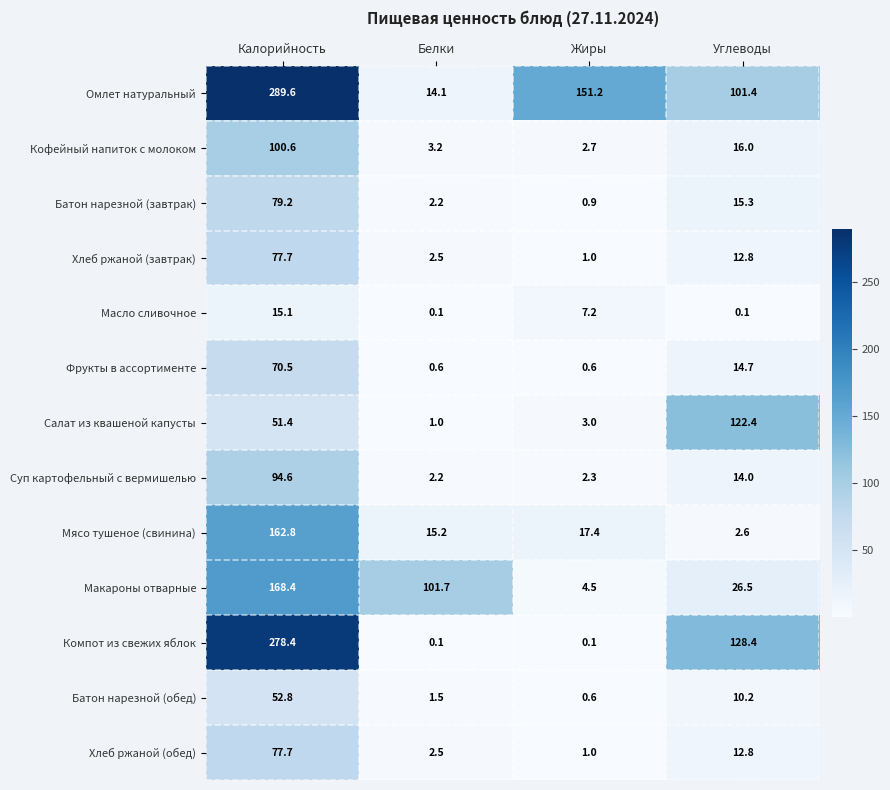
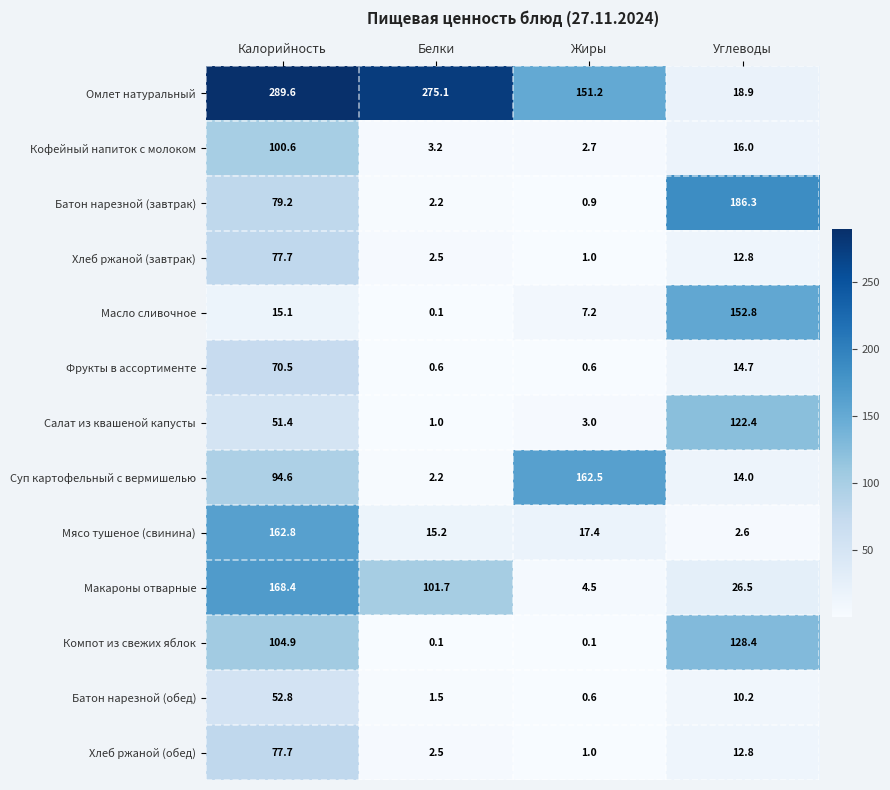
  {
    "Омлет натуральный": {
      "Калорийность": 289.6,
-     "Белки": 14.1,
+     "Белки": 275.1,
      "Жиры": 151.2,
-     "Углеводы": 101.4
+     "Углеводы": 18.9
    },
    "Кофейный напиток с молоком": {
      "Калорийность": 100.6,
      "Белки": 3.2,
      "Жиры": 2.7,
      "Углеводы": 16.0
    },
    "Батон нарезной (завтрак)": {
      "Калорийность": 79.2,
      "Белки": 2.2,
      "Жиры": 0.9,
-     "Углеводы": 15.3
+     "Углеводы": 186.3
    },
    "Хлеб ржаной (завтрак)": {
      "Калорийность": 77.7,
      "Белки": 2.5,
      "Жиры": 1.0,
      "Углеводы": 12.8
    },
    "Масло сливочное": {
      "Калорийность": 15.1,
      "Белки": 0.1,
      "Жиры": 7.2,
-     "Углеводы": 0.1
+     "Углеводы": 152.8
    },
    "Фрукты в ассортименте": {
      "Калорийность": 70.5,
      "Белки": 0.6,
      "Жиры": 0.6,
      "Углеводы": 14.7
    },
    "Салат из квашеной капусты": {
      "Калорийность": 51.4,
      "Белки": 1.0,
      "Жиры": 3.0,
      "Углеводы": 122.4
    },
    "Суп картофельный с вермишелью": {
      "Калорийность": 94.6,
      "Белки": 2.2,
-     "Жиры": 2.3,
+     "Жиры": 162.5,
      "Углеводы": 14.0
    },
    "Мясо тушеное (свинина)": {
      "Калорийность": 162.8,
      "Белки": 15.2,
      "Жиры": 17.4,
      "Углеводы": 2.6
    },
    "Макароны отварные": {
      "Калорийность": 168.4,
      "Белки": 101.7,
      "Жиры": 4.5,
      "Углеводы": 26.5
    },
    "Компот из свежих яблок": {
-     "Калорийность": 278.4,
+     "Калорийность": 104.9,
      "Белки": 0.1,
      "Жиры": 0.1,
      "Углеводы": 128.4
    },
    "Батон нарезной (обед)": {
      "Калорийность": 52.8,
      "Белки": 1.5,
      "Жиры": 0.6,
      "Углеводы": 10.2
    },
    "Хлеб ржаной (обед)": {
      "Калорийность": 77.7,
      "Белки": 2.5,
      "Жиры": 1.0,
      "Углеводы": 12.8
    }
  }
